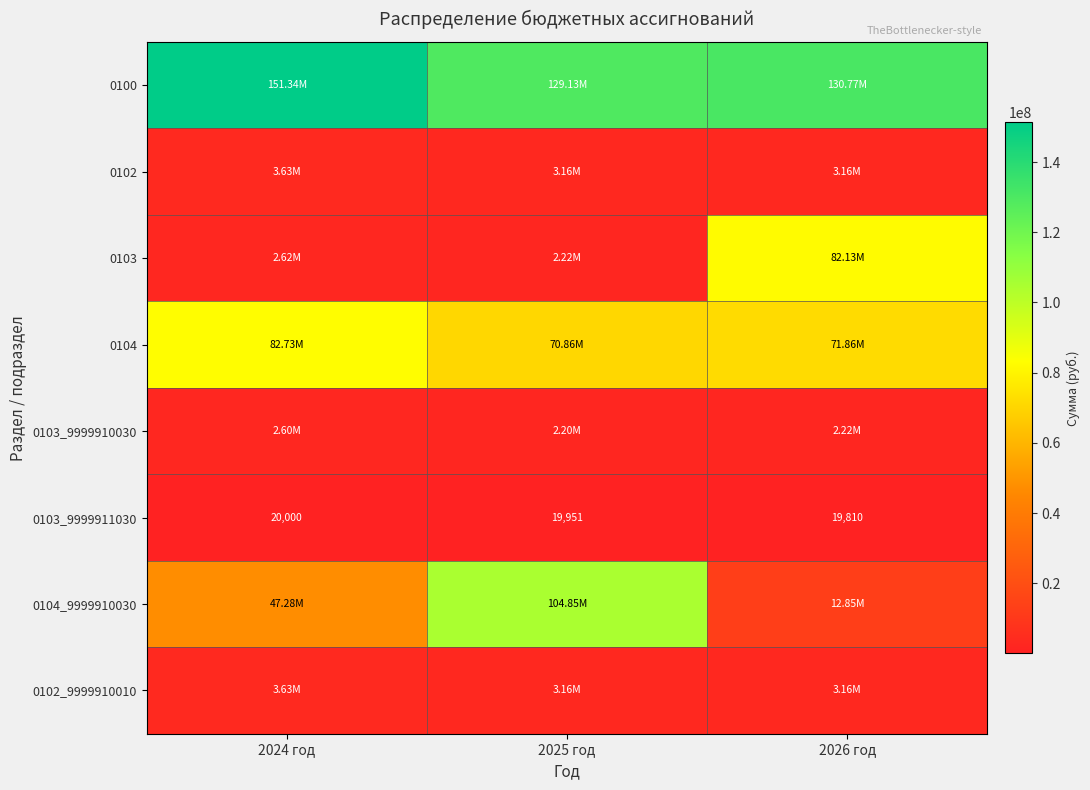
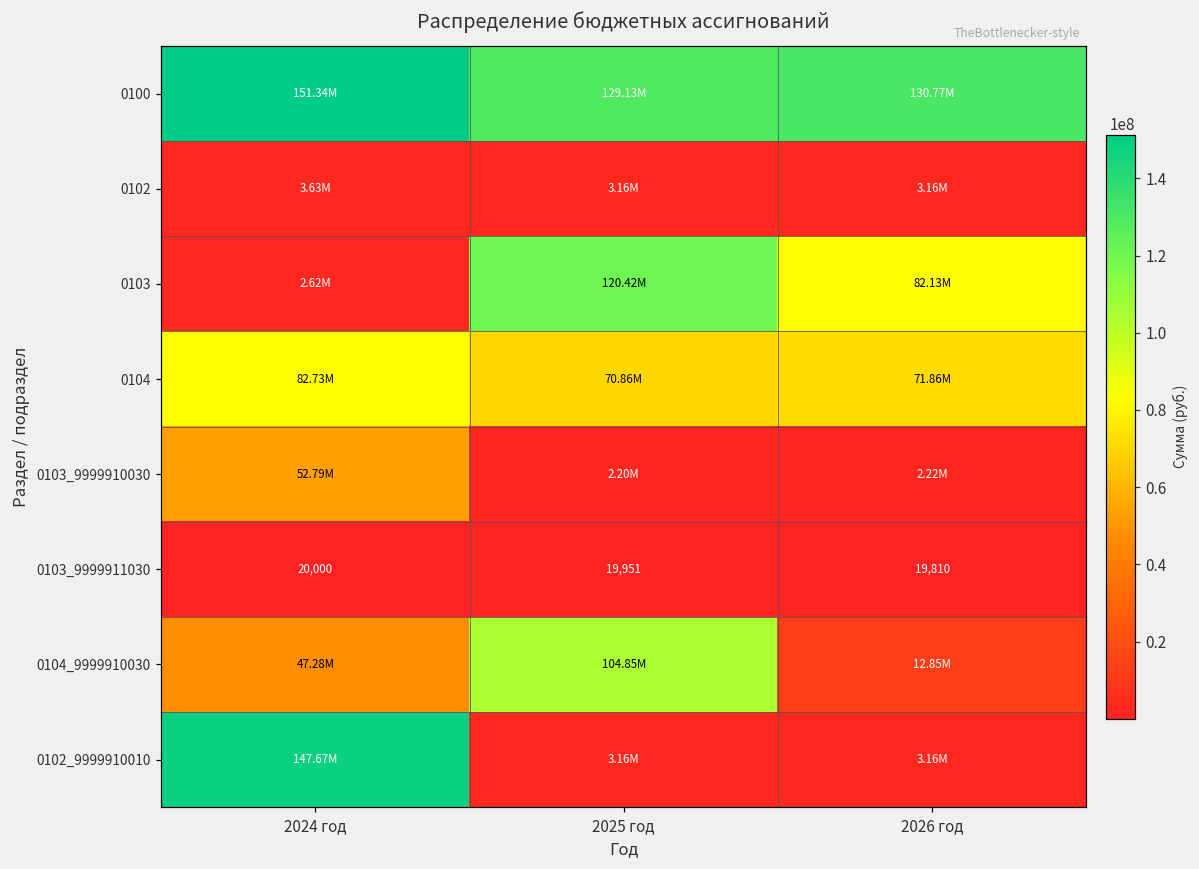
  {
    "0100": {
      "2024 год": "151.34M",
      "2025 год": "129.13M",
      "2026 год": "130.77M"
    },
    "0102": {
      "2024 год": "3.63M",
      "2025 год": "3.16M",
      "2026 год": "3.16M"
    },
    "0103": {
      "2024 год": "2.62M",
-     "2025 год": "2.22M",
+     "2025 год": "120.42M",
      "2026 год": "82.13M"
    },
    "0104": {
      "2024 год": "82.73M",
      "2025 год": "70.86M",
      "2026 год": "71.86M"
    },
    "0103_9999910030": {
-     "2024 год": "2.60M",
+     "2024 год": "52.79M",
      "2025 год": "2.20M",
      "2026 год": "2.22M"
    },
    "0103_9999911030": {
      "2024 год": "20,000",
      "2025 год": "19,951",
      "2026 год": "19,810"
    },
    "0104_9999910030": {
      "2024 год": "47.28M",
      "2025 год": "104.85M",
      "2026 год": "12.85M"
    },
    "0102_9999910010": {
-     "2024 год": "3.63M",
+     "2024 год": "147.67M",
      "2025 год": "3.16M",
      "2026 год": "3.16M"
    }
  }
